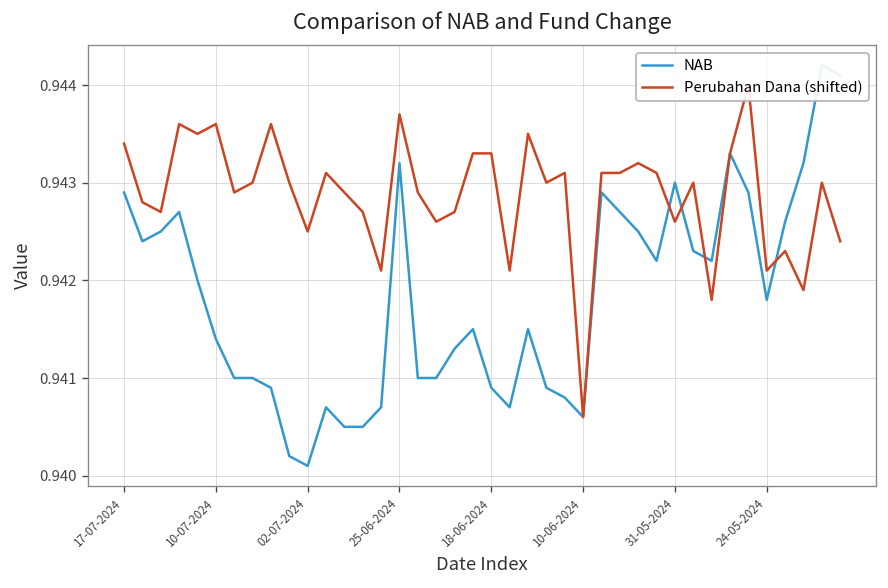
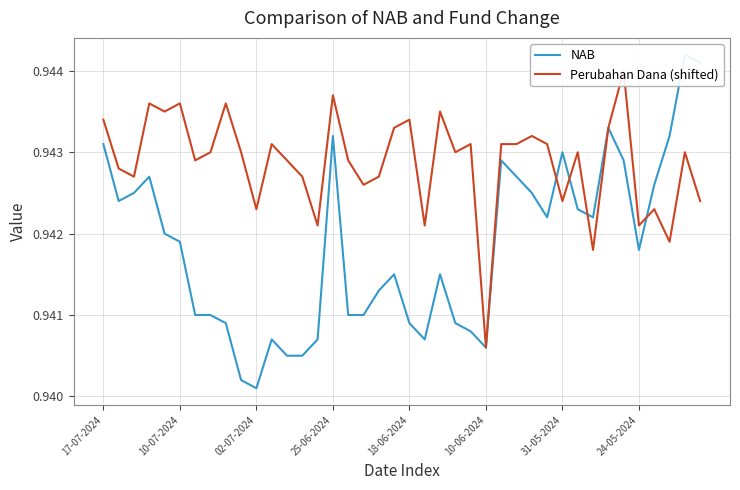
  {
    "NAB": {
-     "17-07-2024": 0.9429,
-     "10-07-2024": 0.9414,
+     "17-07-2024": 0.9431,
+     "10-07-2024": 0.9419,
      "02-07-2024": 0.9401,
      "25-06-2024": 0.9432,
      "18-06-2024": 0.9409,
      "31-05-2024": 0.9430,
      "24-05-2024": 0.9418
    },
    "Perubahan Dana (shifted)": {
      "17-07-2024": 0.9434,
      "10-07-2024": 0.9436,
-     "02-07-2024": 0.9425,
+     "02-07-2024": 0.9423,
      "25-06-2024": 0.9437,
-     "18-06-2024": 0.9433,
-     "31-05-2024": 0.9426,
+     "18-06-2024": 0.9434,
+     "31-05-2024": 0.9424,
      "24-05-2024": 0.9421
    }
  }
